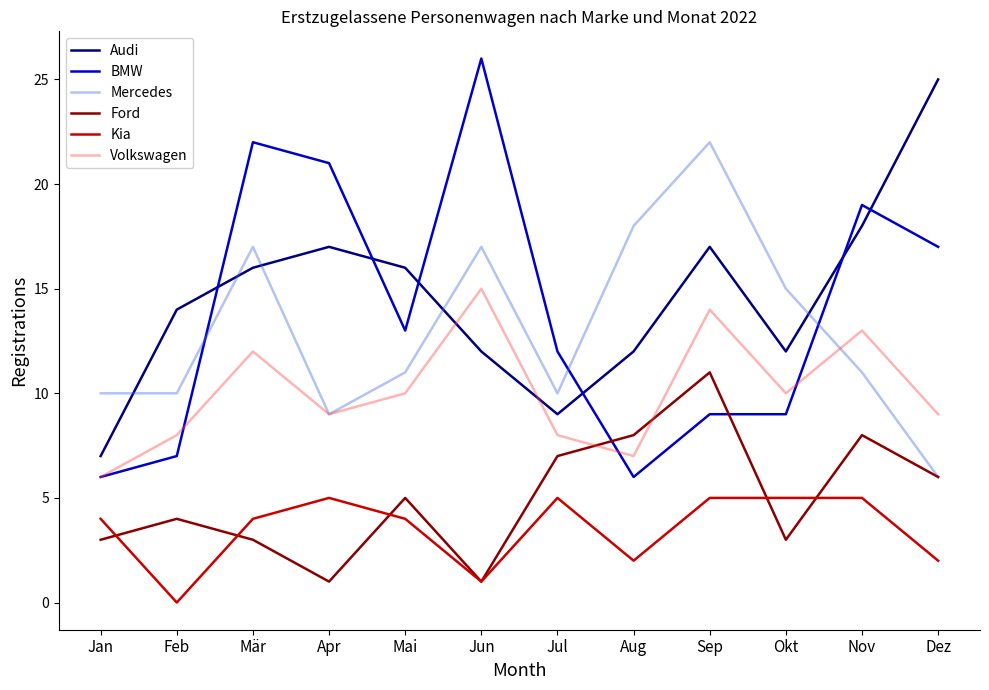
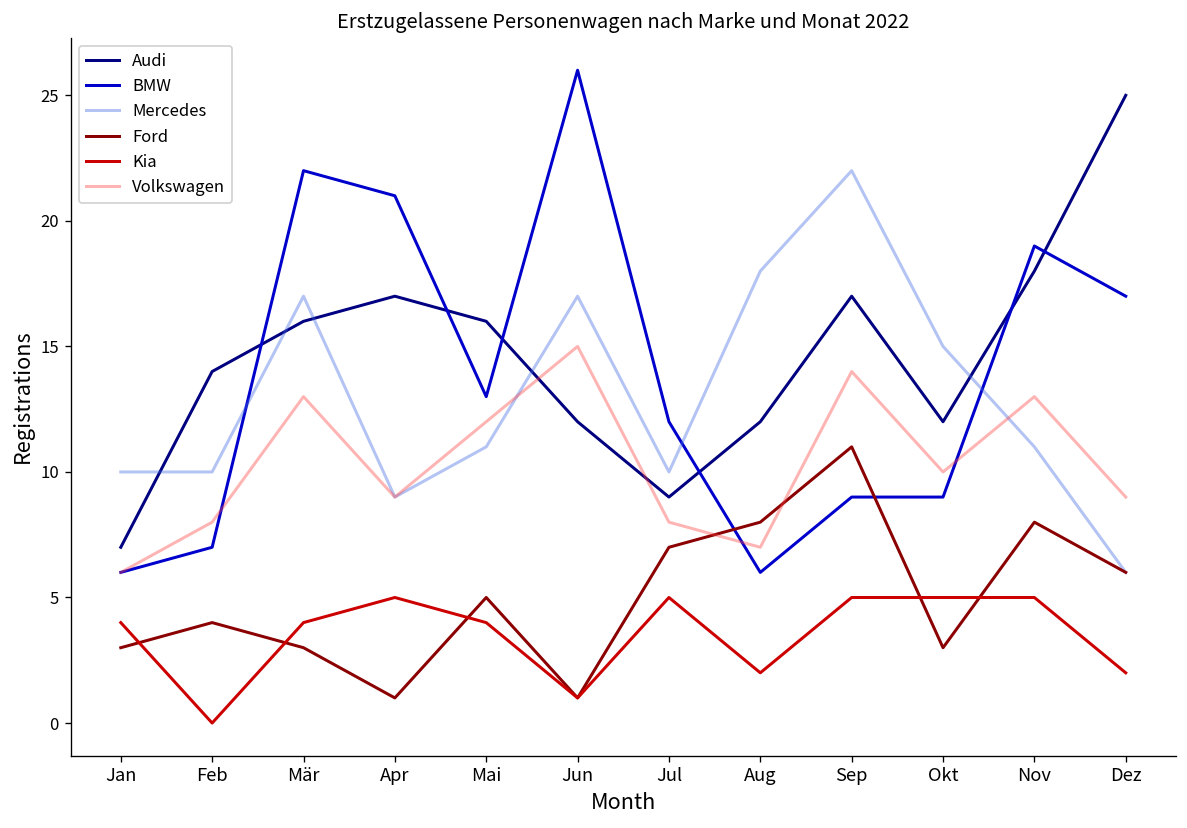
  {
    "Audi": {
      "Jan": 7,
      "Feb": 14,
      "Mär": 16,
      "Apr": 17,
      "Mai": 16,
      "Jun": 12,
      "Jul": 9,
      "Aug": 12,
      "Sep": 17,
      "Okt": 12,
      "Nov": 18,
      "Dez": 25
    },
    "BMW": {
      "Feb": 7,
      "Mär": 22,
      "Apr": 21,
      "Mai": 13,
      "Jun": 26,
      "Jul": 12,
      "Aug": 6,
      "Sep": 9,
      "Okt": 9,
      "Nov": 19,
      "Dez": 17
    },
    "Mercedes": {
      "Jan": 10,
      "Feb": 10,
      "Mär": 17,
      "Mai": 11,
      "Jun": 17,
      "Jul": 10,
      "Aug": 18,
      "Sep": 22,
      "Okt": 15,
      "Nov": 11
    },
    "Ford": {
      "Jan": 3,
      "Feb": 4,
      "Mär": 3,
      "Apr": 1,
      "Mai": 5,
      "Jul": 7,
      "Aug": 8,
      "Sep": 11,
      "Okt": 3,
      "Nov": 8
    },
    "Kia": {
      "Jan": 4,
      "Feb": 0,
      "Mär": 4,
      "Apr": 5,
      "Mai": 4,
      "Jul": 5,
      "Aug": 2,
      "Sep": 5,
      "Okt": 5,
      "Nov": 5,
      "Dez": 2
    },
    "Volkswagen": {
      "Feb": 8,
-     "Mär": 12,
-     "Mai": 10,
+     "Mär": 13,
+     "Mai": 12,
      "Jun": 15,
      "Jul": 8,
      "Aug": 7,
      "Sep": 14,
      "Okt": 10,
      "Nov": 13,
      "Dez": 9
    }
  }
